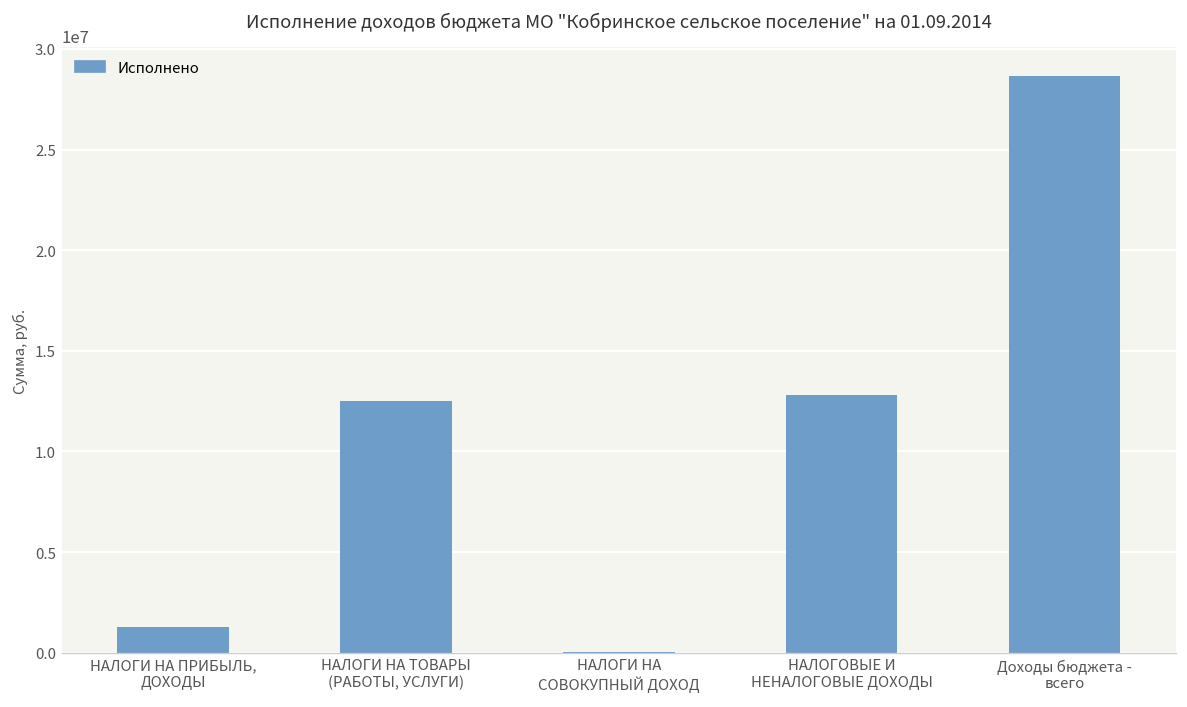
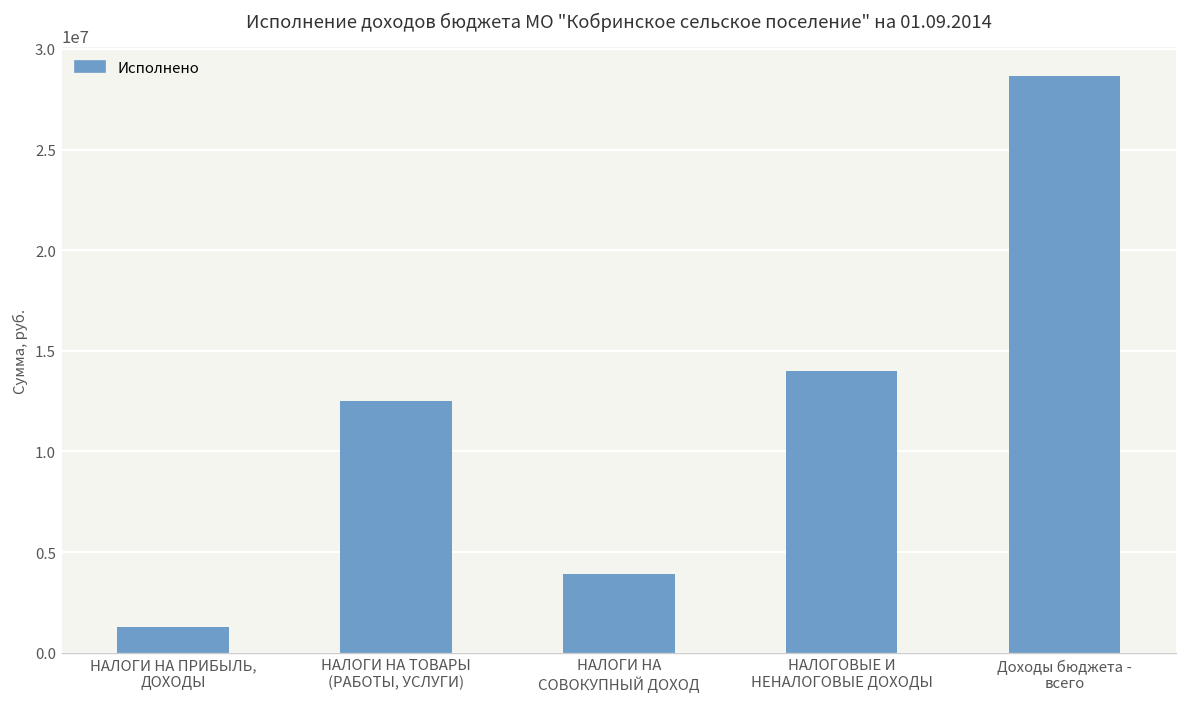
  {
    "НАЛОГИ НА ПРИБЫЛЬ, ДОХОДЫ": 1200000,
    "НАЛОГИ НА ТОВАРЫ (РАБОТЫ, УСЛУГИ)": 12500000,
-   "НАЛОГИ НА СОВОКУПНЫЙ ДОХОД": 100000,
-   "НАЛОГОВЫЕ И НЕНАЛОГОВЫЕ ДОХОДЫ": 12800000,
+   "НАЛОГИ НА СОВОКУПНЫЙ ДОХОД": 3900000,
+   "НАЛОГОВЫЕ И НЕНАЛОГОВЫЕ ДОХОДЫ": 14000000,
    "Доходы бюджета - всего": 28600000
  }
